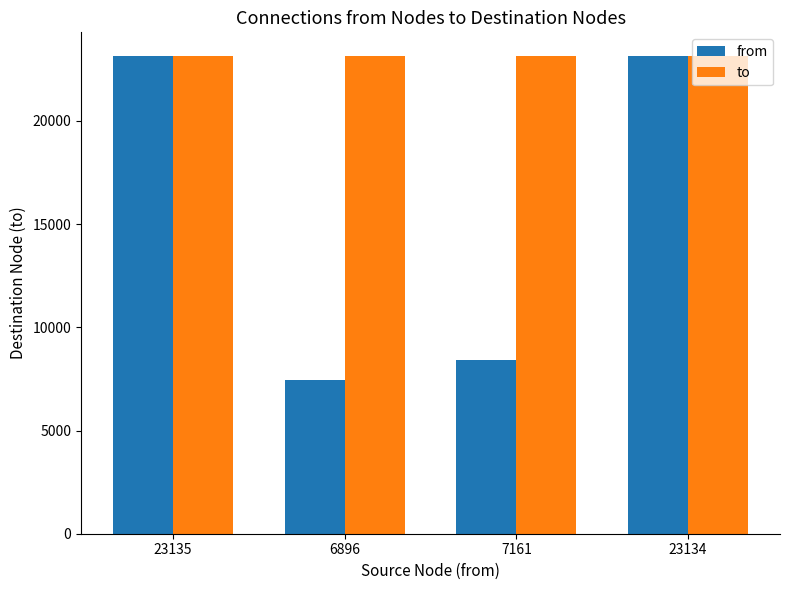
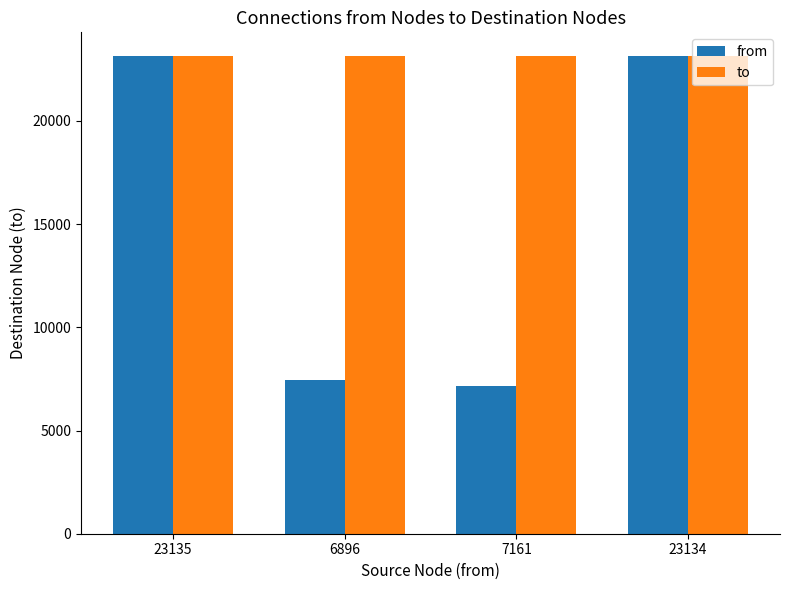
  {
    "from": {
      "23135": 23100,
      "6896": 7400,
-     "7161": 8400,
+     "7161": 7200,
      "23134": 23100
    },
    "to": {
      "23135": 23100,
      "6896": 23100,
      "7161": 23100
    }
  }
